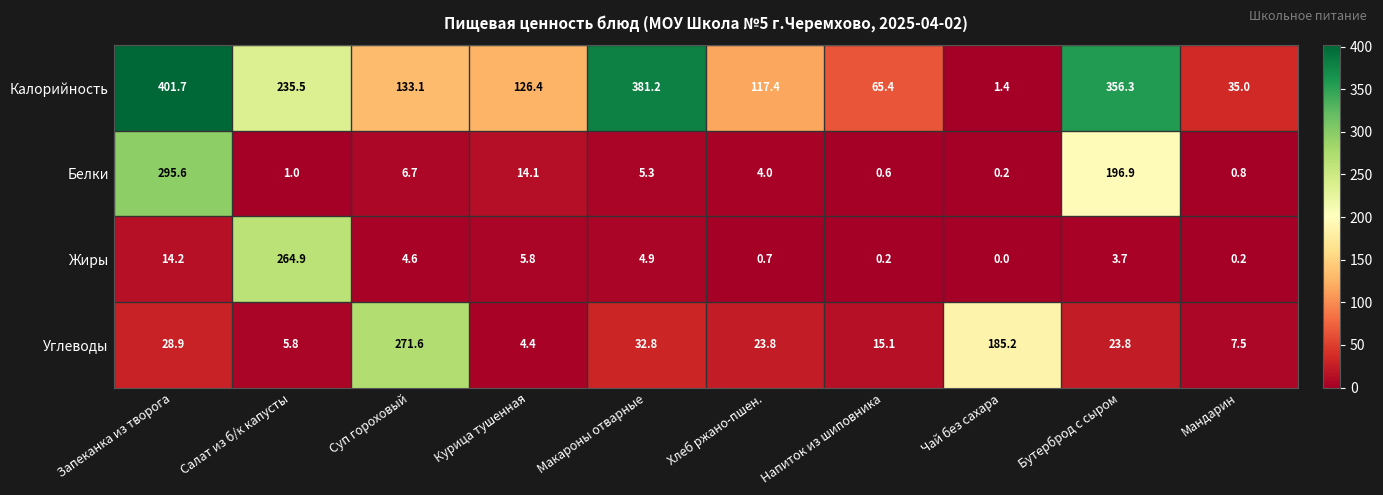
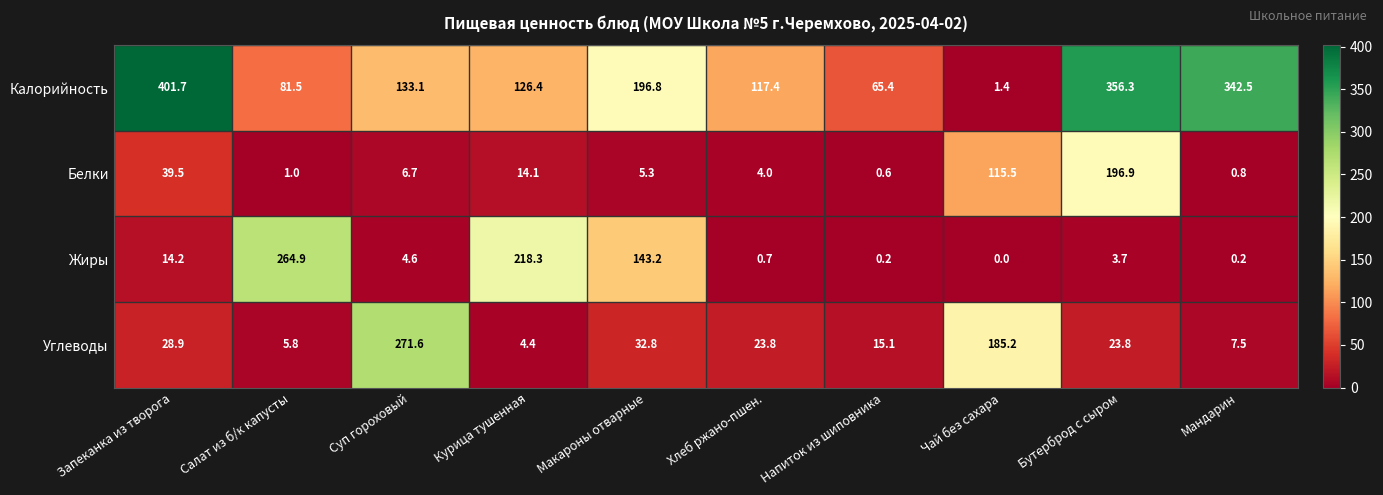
  {
    "Калорийность": {
      "Запеканка из творога": 401.7,
-     "Салат из б/к капусты": 235.5,
+     "Салат из б/к капусты": 81.5,
      "Суп гороховый": 133.1,
      "Курица тушенная": 126.4,
-     "Макароны отварные": 381.2,
+     "Макароны отварные": 196.8,
      "Хлеб ржано-пшен.": 117.4,
      "Напиток из шиповника": 65.4,
      "Чай без сахара": 1.4,
      "Бутерброд с сыром": 356.3,
-     "Мандарин": 35.0
+     "Мандарин": 342.5
    },
    "Белки": {
-     "Запеканка из творога": 295.6,
+     "Запеканка из творога": 39.5,
      "Салат из б/к капусты": 1.0,
      "Суп гороховый": 6.7,
      "Курица тушенная": 14.1,
      "Макароны отварные": 5.3,
      "Хлеб ржано-пшен.": 4.0,
      "Напиток из шиповника": 0.6,
-     "Чай без сахара": 0.2,
+     "Чай без сахара": 115.5,
      "Бутерброд с сыром": 196.9,
      "Мандарин": 0.8
    },
    "Жиры": {
      "Запеканка из творога": 14.2,
      "Салат из б/к капусты": 264.9,
      "Суп гороховый": 4.6,
-     "Курица тушенная": 5.8,
-     "Макароны отварные": 4.9,
+     "Курица тушенная": 218.3,
+     "Макароны отварные": 143.2,
      "Хлеб ржано-пшен.": 0.7,
      "Напиток из шиповника": 0.2,
      "Чай без сахара": 0.0,
      "Бутерброд с сыром": 3.7,
      "Мандарин": 0.2
    },
    "Углеводы": {
      "Запеканка из творога": 28.9,
      "Салат из б/к капусты": 5.8,
      "Суп гороховый": 271.6,
      "Курица тушенная": 4.4,
      "Макароны отварные": 32.8,
      "Хлеб ржано-пшен.": 23.8,
      "Напиток из шиповника": 15.1,
      "Чай без сахара": 185.2,
      "Бутерброд с сыром": 23.8,
      "Мандарин": 7.5
    }
  }
